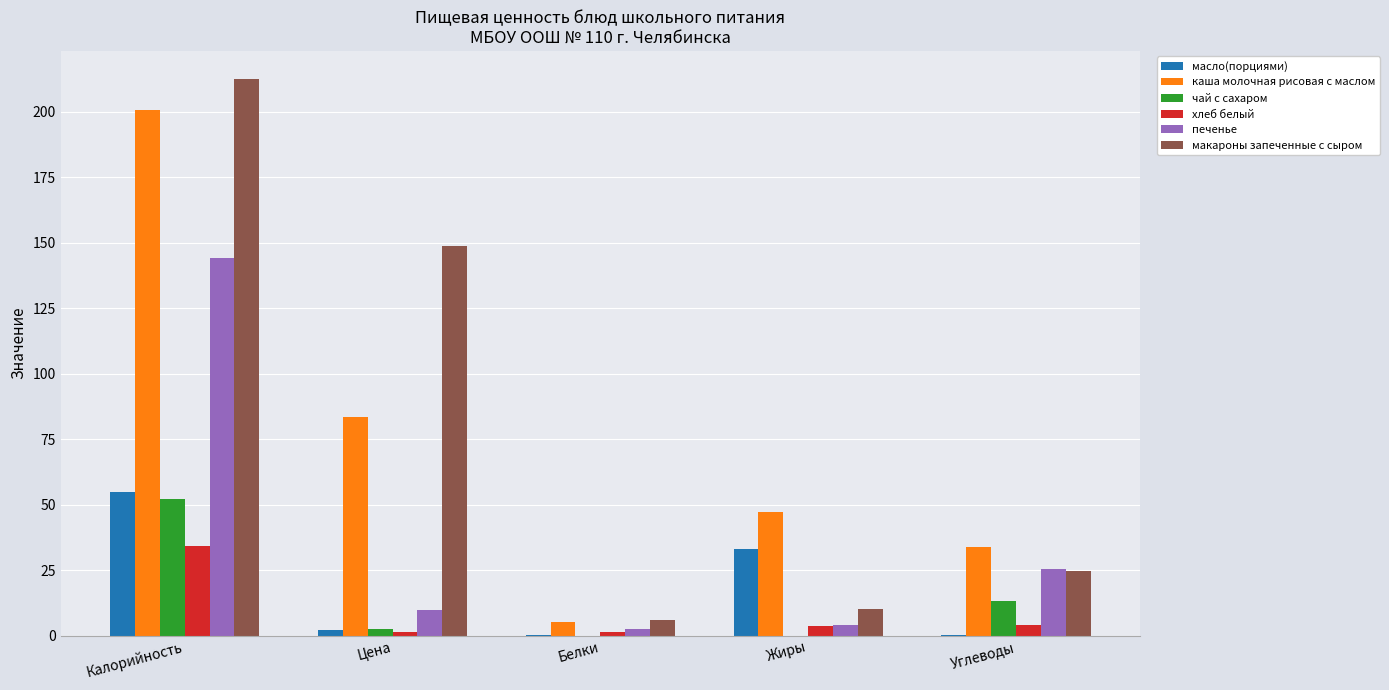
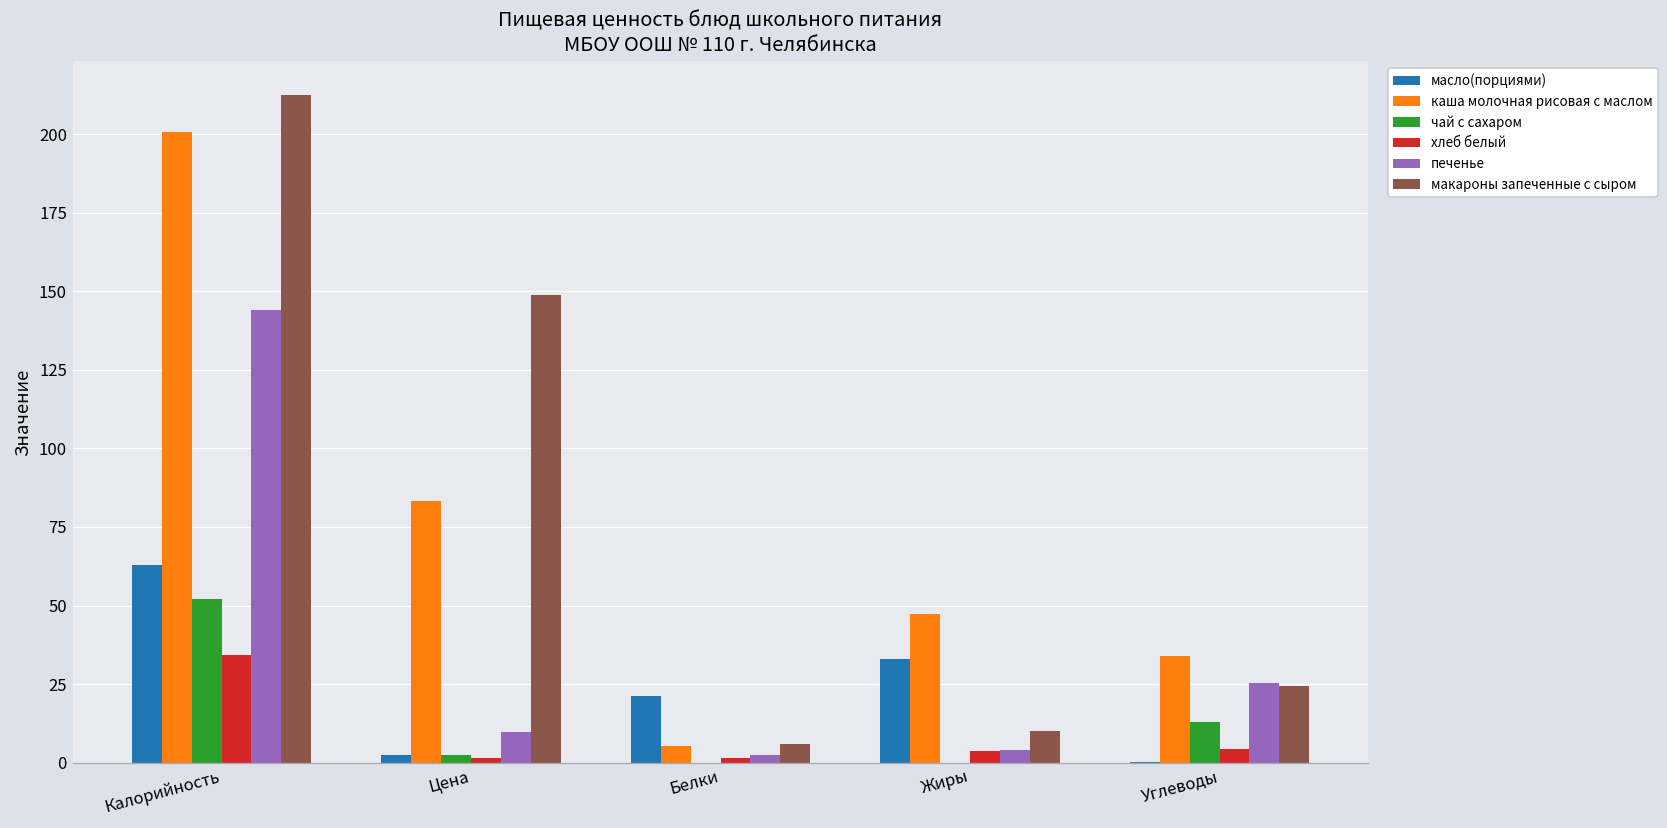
  {
    "масло(порциями)": {
-     "Калорийность": 55,
+     "Калорийность": 63,
      "Цена": 2,
-     "Белки": 0,
+     "Белки": 21,
      "Жиры": 33
    },
    "каша молочная рисовая с маслом": {
      "Калорийность": 201,
      "Цена": 83,
      "Белки": 5,
      "Жиры": 47,
      "Углеводы": 34
    },
    "чай с сахаром": {
      "Калорийность": 52,
      "Цена": 3,
      "Белки": 0,
      "Жиры": 0,
      "Углеводы": 13
    },
    "хлеб белый": {
      "Калорийность": 34,
      "Цена": 1,
      "Белки": 2,
      "Жиры": 4,
      "Углеводы": 4
    },
    "печенье": {
      "Калорийность": 144,
      "Цена": 10,
      "Белки": 3,
      "Жиры": 4,
      "Углеводы": 25
    },
    "макароны запеченные с сыром": {
      "Калорийность": 213,
      "Цена": 149,
      "Белки": 6,
      "Жиры": 10,
      "Углеводы": 24
    }
  }
